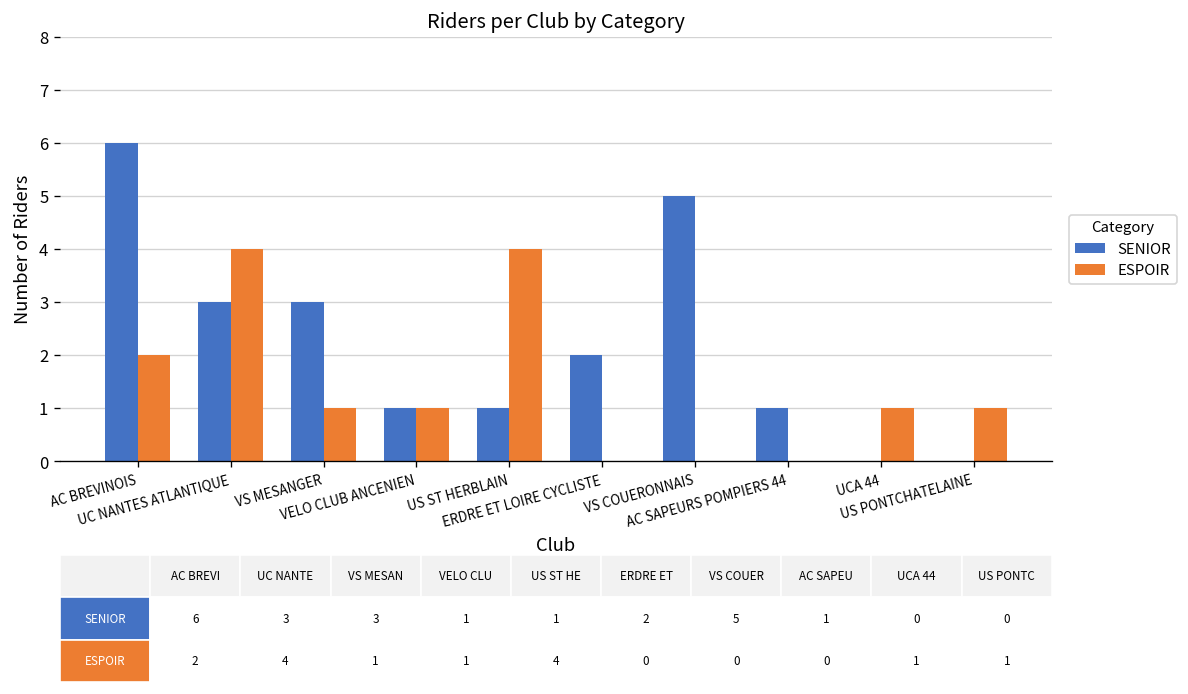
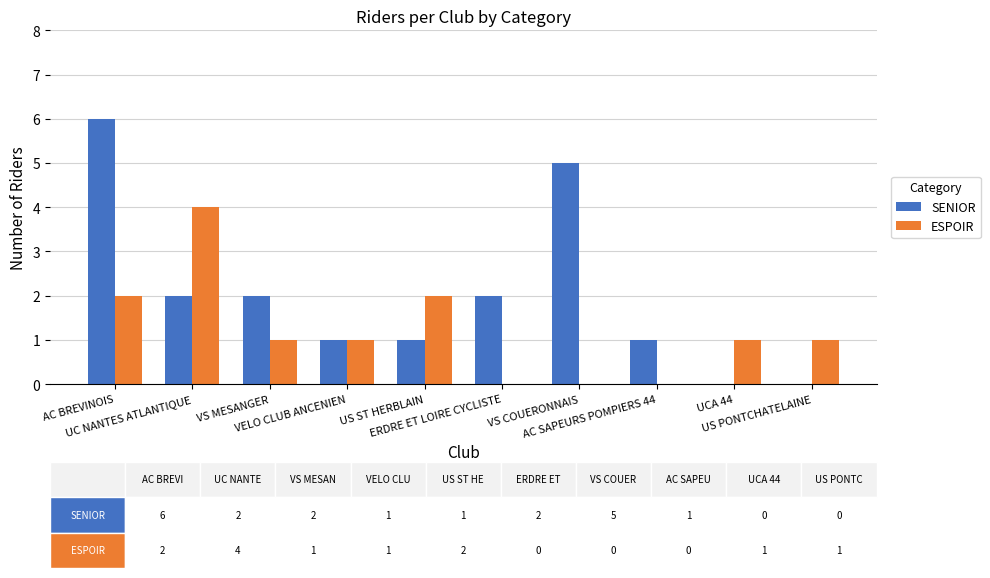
  {
    "SENIOR": {
-     "UC NANTES ATLANTIQUE": 3,
-     "VS MESANGER": 3
+     "UC NANTES ATLANTIQUE": 2,
+     "VS MESANGER": 2
    },
    "ESPOIR": {
-     "US ST HERBLAIN": 4
+     "US ST HERBLAIN": 2
    }
  }
